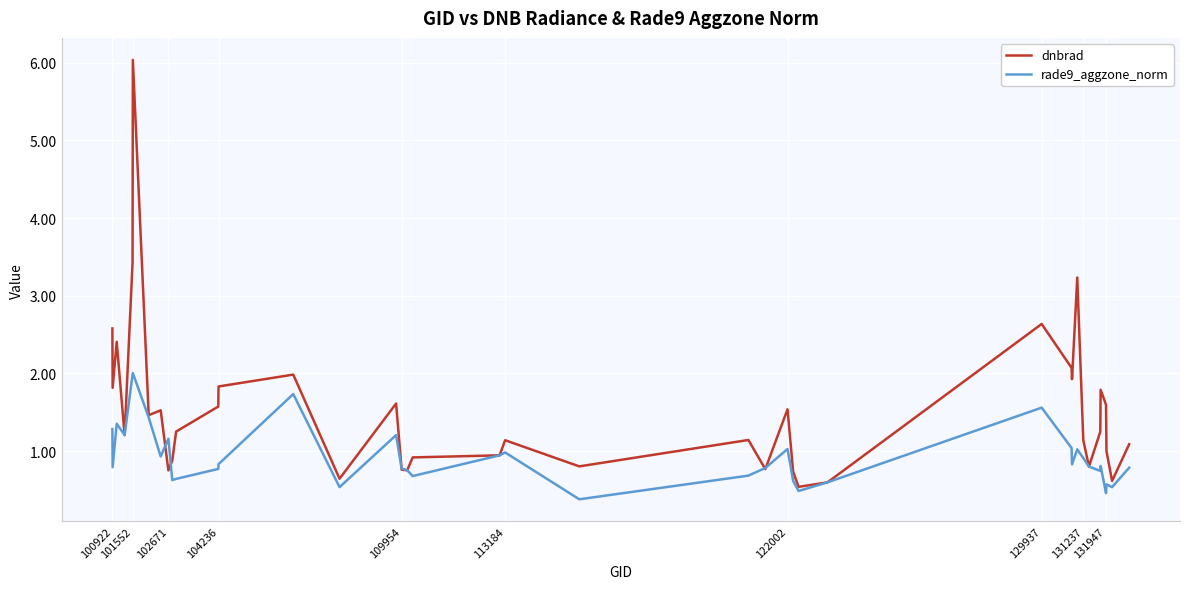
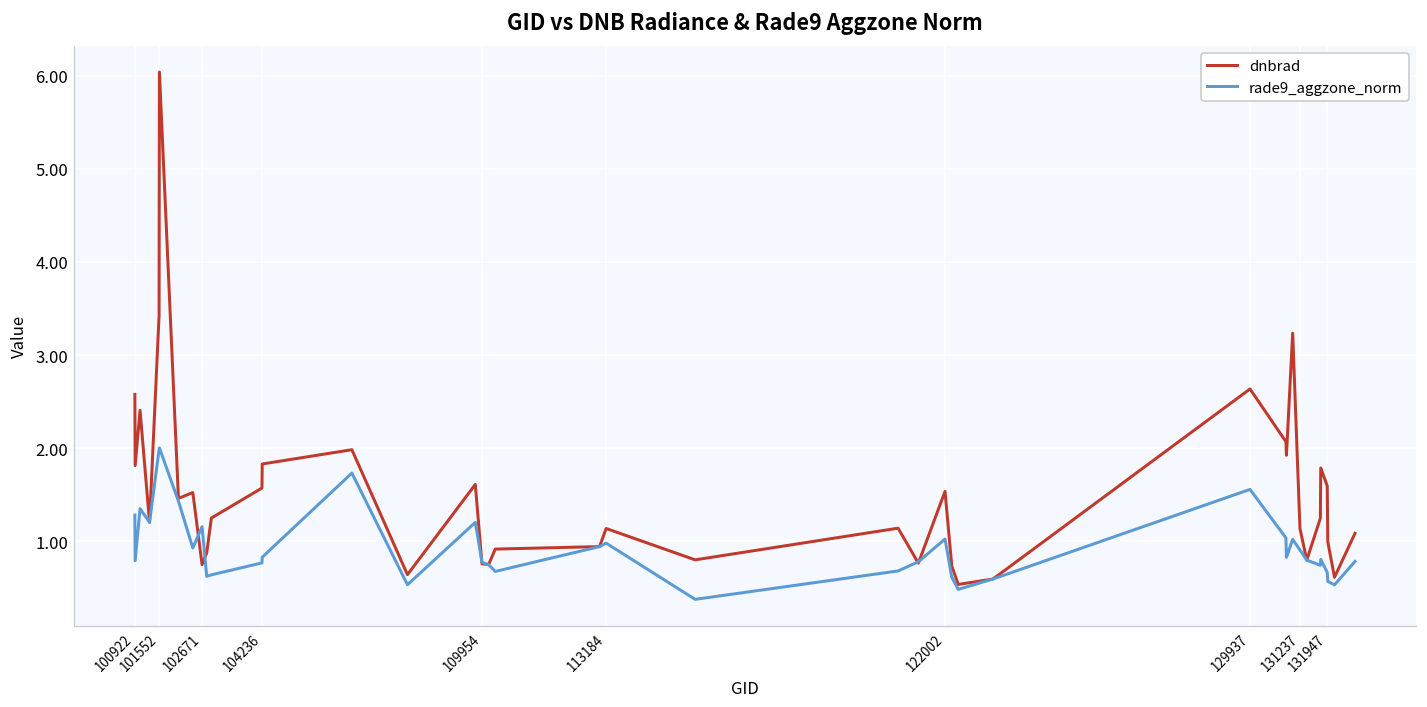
  {
    "dnbrad": {
      "100922": 2.6,
      "101552": 3.4,
      "102671": 0.8,
      "104236": 1.8,
      "113184": 1.1,
      "122002": 1.5,
      "129937": 2.6,
      "131237": 1.1,
      "131947": 1.6
    },
    "rade9_aggzone_norm": {
      "100922": 1.3,
      "101552": 2.0,
      "102671": 1.2,
      "104236": 0.8,
      "113184": 1.0,
      "122002": 1.0,
      "129937": 1.6,
      "131237": 0.9,
-     "131947": 0.5
+     "131947": 0.7
    }
  }
